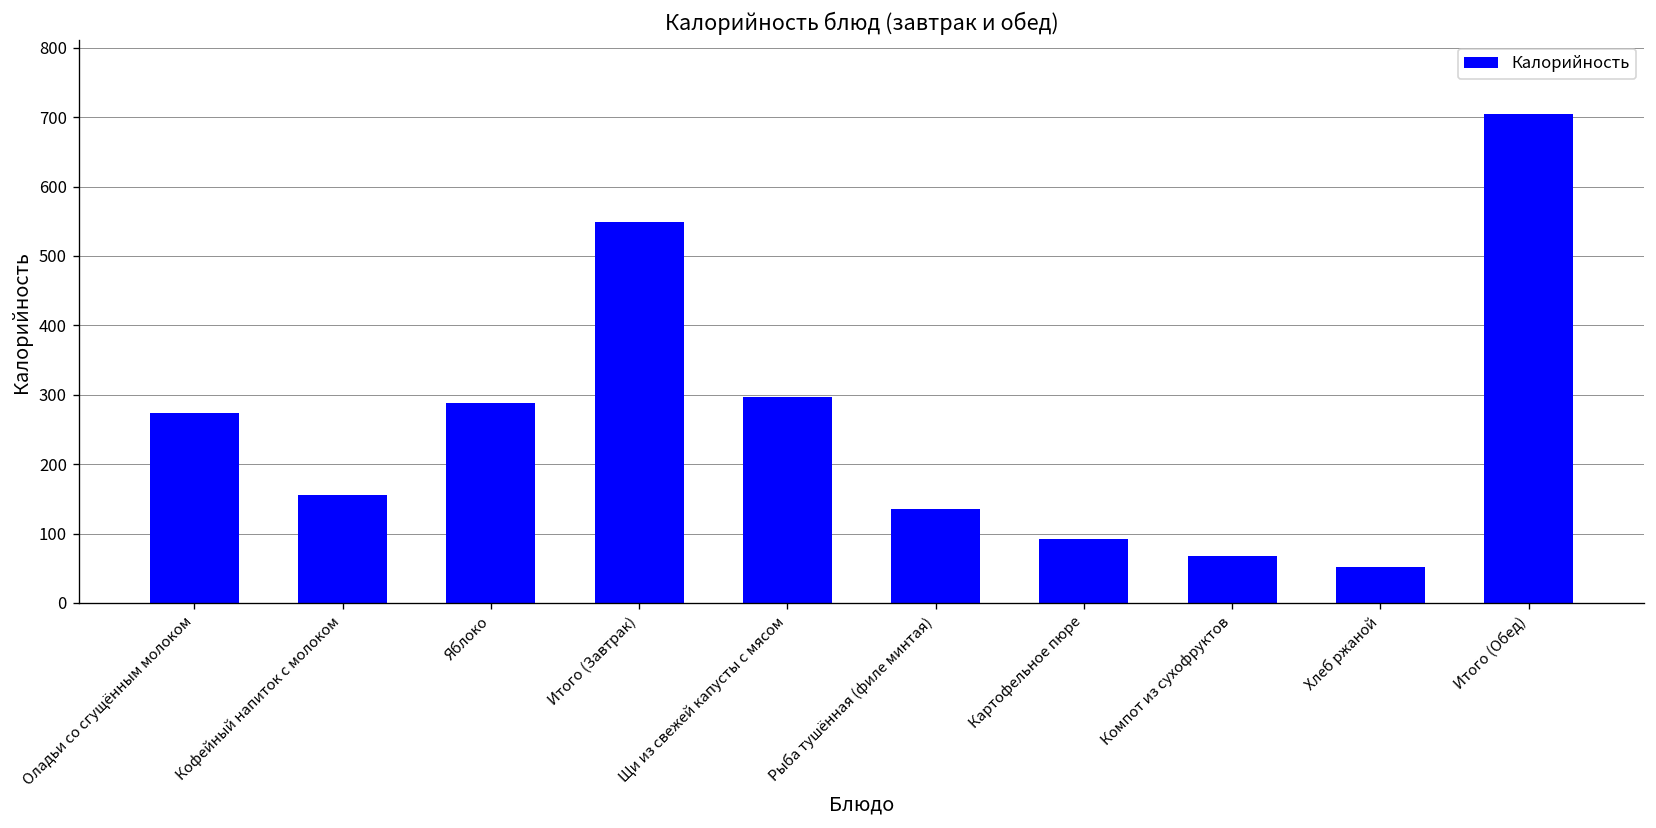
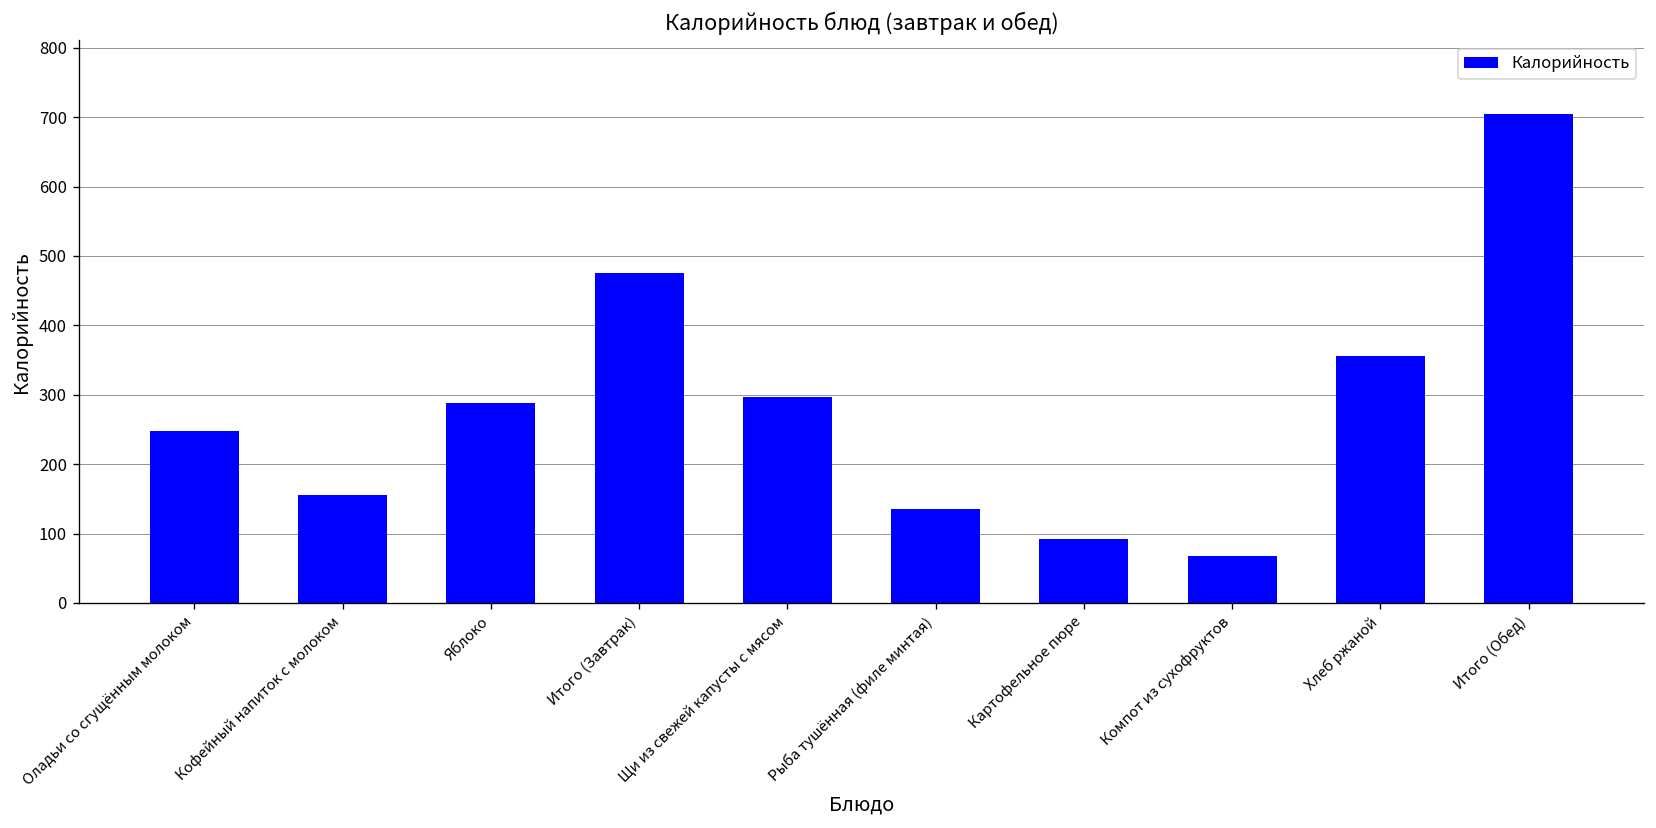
  {
-   "Оладьи со сгущённым молоком": 270,
+   "Оладьи со сгущённым молоком": 250,
    "Кофейный напиток с молоком": 160,
    "Яблоко": 290,
-   "Итого (Завтрак)": 550,
+   "Итого (Завтрак)": 480,
    "Щи из свежей капусты с мясом": 300,
    "Рыба тушённая (филе минтая)": 140,
    "Картофельное пюре": 90,
    "Компот из сухофруктов": 70,
-   "Хлеб ржаной": 50,
+   "Хлеб ржаной": 360,
    "Итого (Обед)": 710
  }
